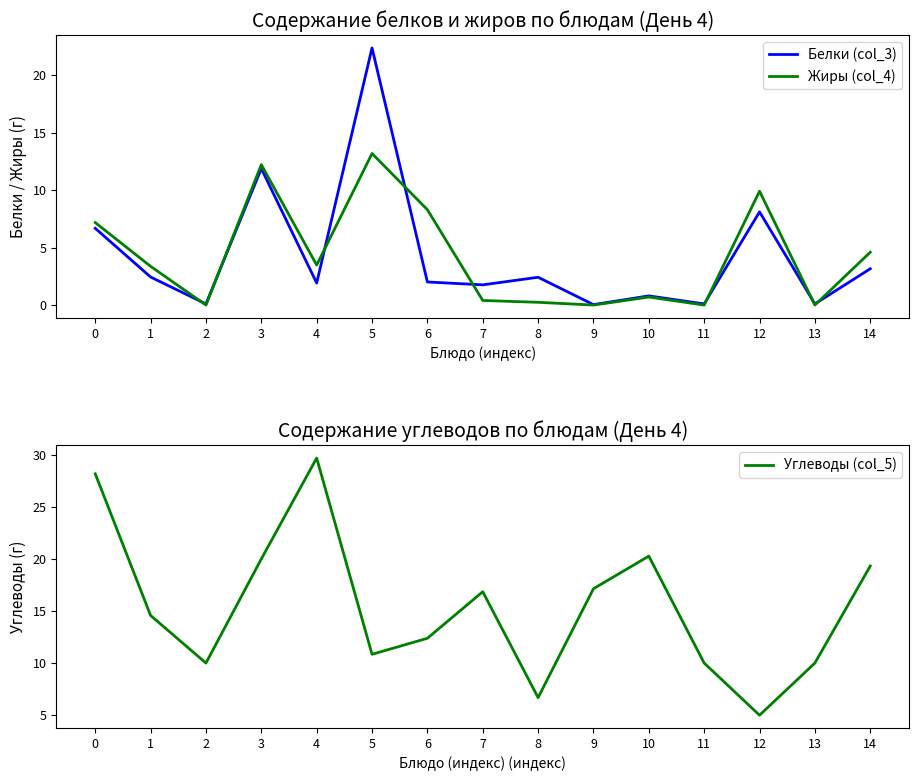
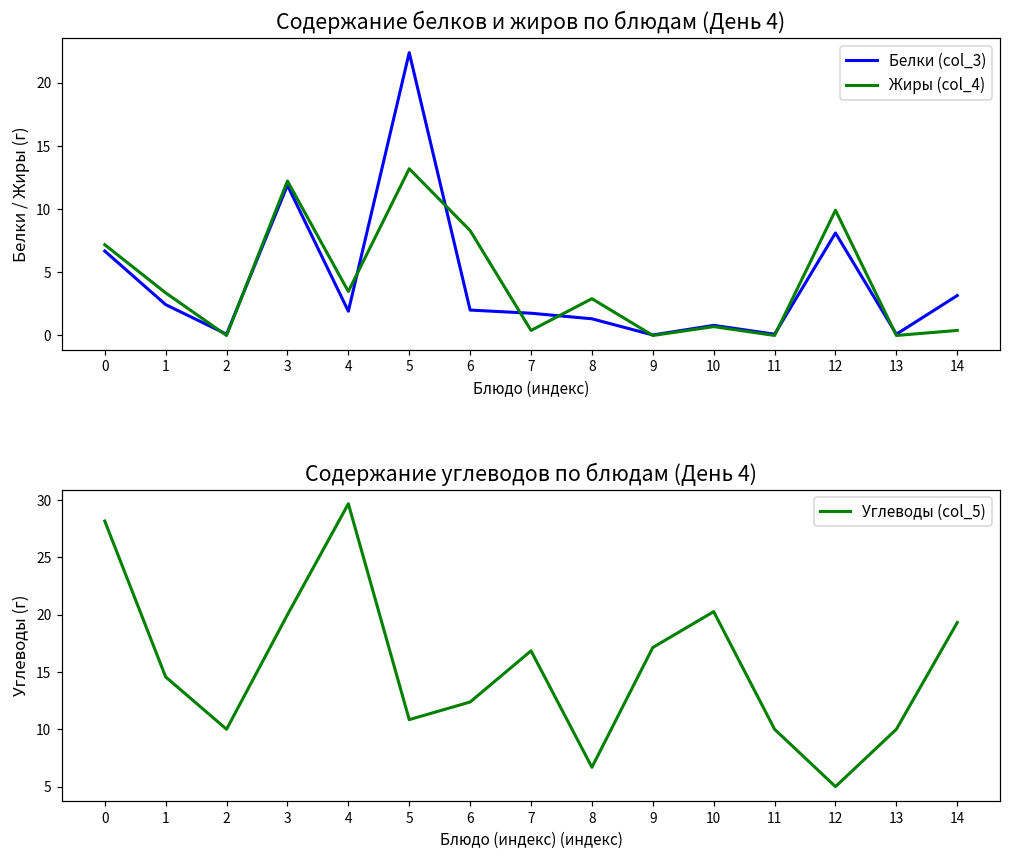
  {
    "Содержание белков и жиров по блюдам (День 4)": {
      "Белки (col_3)": {
        "0": 6.7,
        "1": 2.4,
        "3": 11.9,
        "4": 1.9,
        "5": 22.4,
        "6": 2.0,
        "7": 1.8,
-       "8": 2.4,
+       "8": 1.3,
        "12": 8.1,
        "14": 3.2
      },
      "Жиры (col_4)": {
        "0": 7.2,
        "1": 3.4,
        "3": 12.2,
        "4": 3.5,
        "5": 13.2,
        "6": 8.3,
        "7": 0.4,
-       "8": 0.2,
+       "8": 2.9,
        "12": 9.9,
-       "14": 4.6
+       "14": 0.4
      }
    },
    "Содержание углеводов по блюдам (День 4)": {
      "0": 28.2,
      "1": 14.6,
      "2": 10.0,
      "3": 20.0,
      "4": 29.7,
      "5": 10.8,
      "6": 12.4,
      "7": 16.9,
      "8": 6.7,
      "9": 17.1,
      "10": 20.3,
      "11": 10.0,
      "12": 5.0,
      "13": 10.0,
      "14": 19.3
    }
  }
